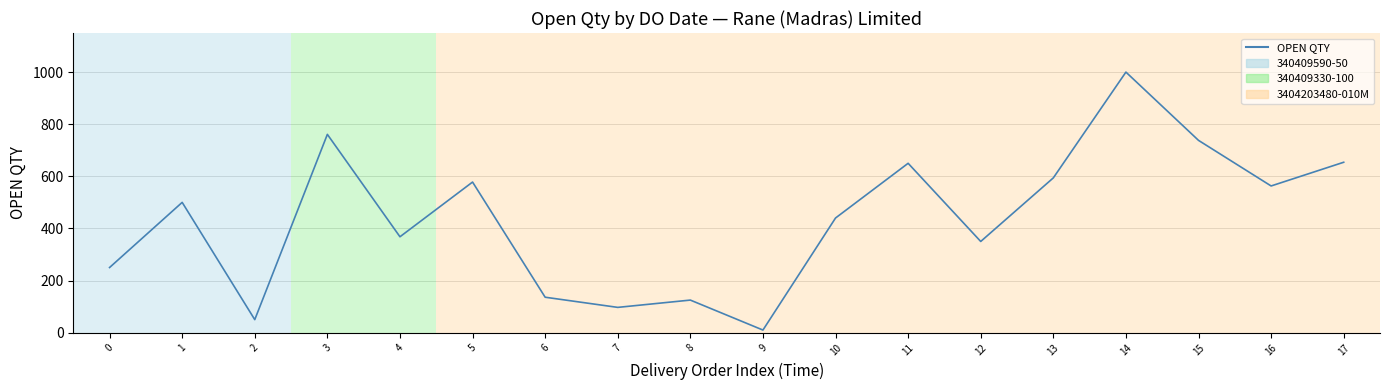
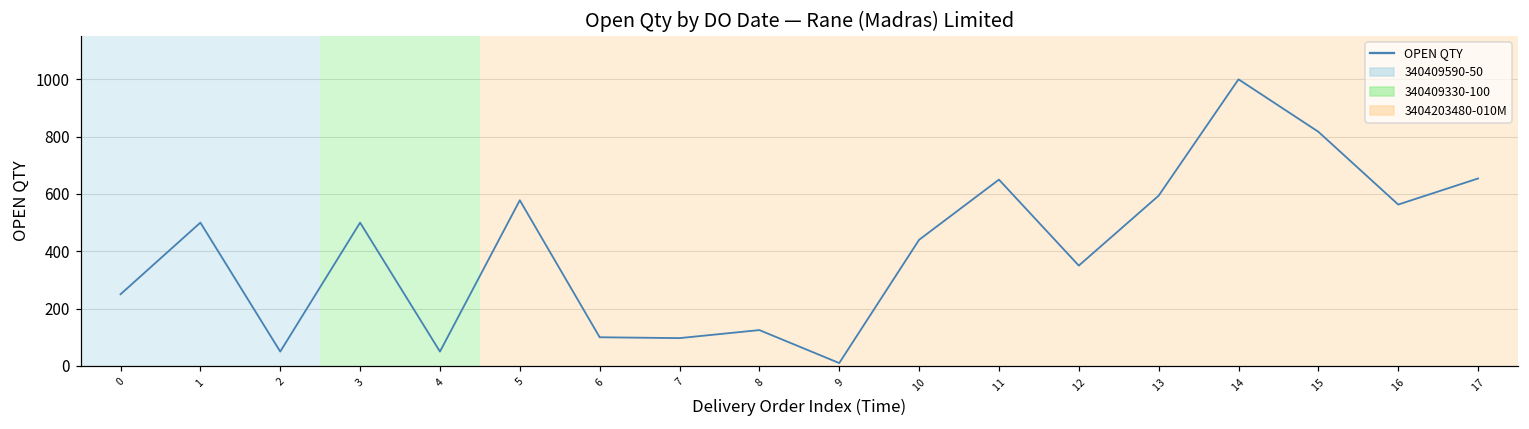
  {
    "0": 250,
    "1": 500,
    "2": 50,
-   "3": 760,
-   "4": 370,
+   "3": 500,
+   "4": 50,
    "5": 580,
-   "6": 140,
+   "6": 100,
    "7": 100,
    "8": 130,
    "9": 10,
    "10": 440,
    "11": 650,
    "12": 350,
    "13": 590,
    "14": 1000,
-   "15": 740,
+   "15": 820,
    "16": 560,
    "17": 650
  }
